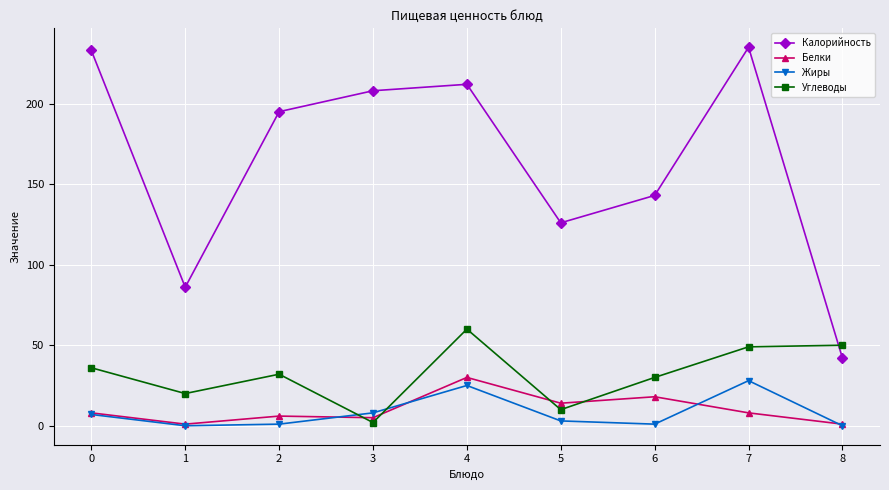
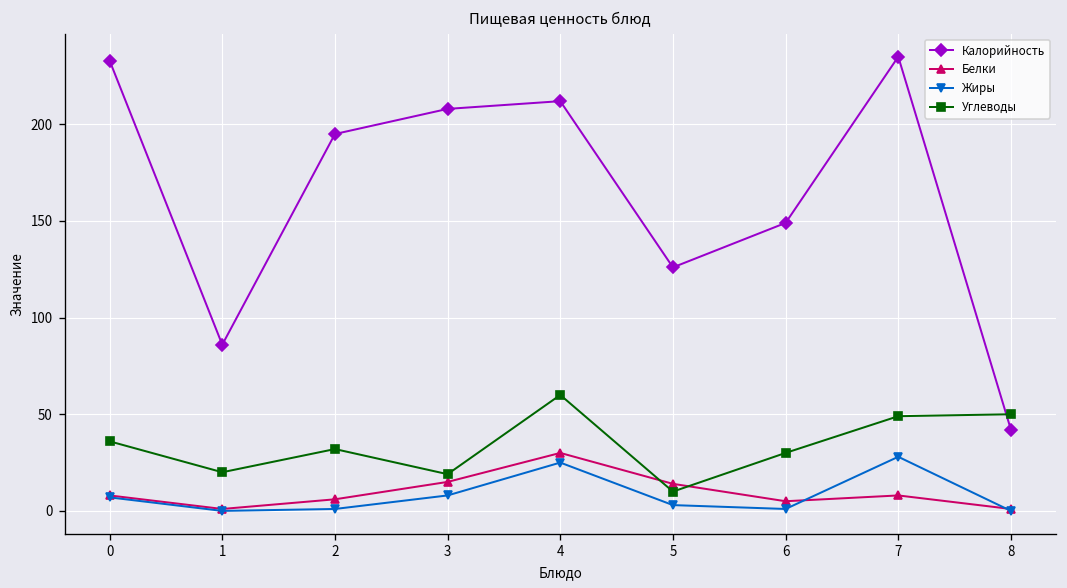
  {
    "Калорийность": {
      "0": 233,
      "1": 86,
      "2": 195,
      "3": 208,
      "4": 212,
      "5": 126,
-     "6": 143,
+     "6": 149,
      "7": 235,
      "8": 42
    },
    "Белки": {
      "2": 6,
-     "3": 5,
+     "3": 15,
      "4": 30,
      "5": 14,
-     "6": 18,
+     "6": 5,
      "7": 8
    },
    "Жиры": {
      "2": 1,
      "3": 8,
      "4": 25,
      "5": 3,
      "6": 1,
      "7": 28
    },
    "Углеводы": {
      "0": 36,
      "1": 20,
      "2": 32,
-     "3": 2,
+     "3": 19,
      "4": 60,
      "5": 10,
      "6": 30,
      "7": 49,
      "8": 50
    }
  }
